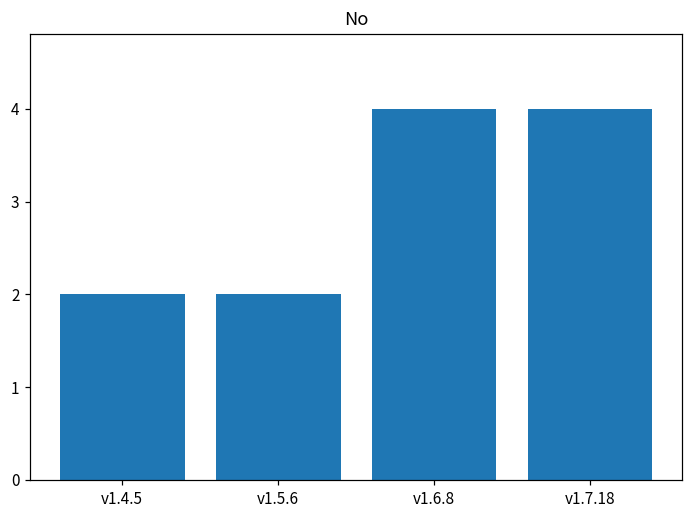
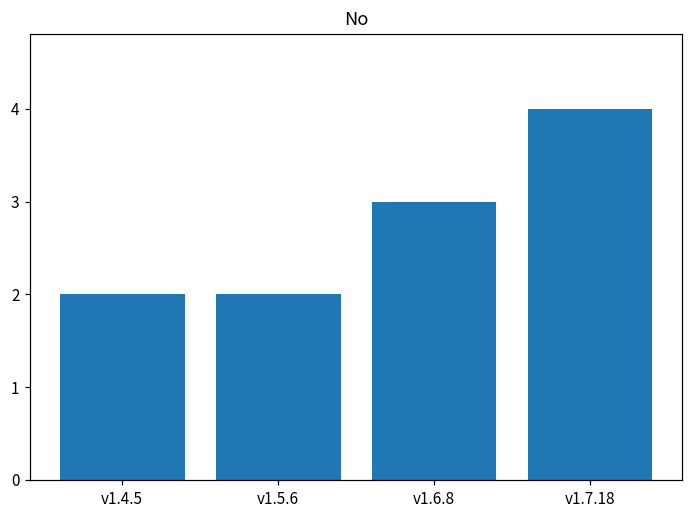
  {
    "v1.4.5": 2,
    "v1.5.6": 2,
-   "v1.6.8": 4,
+   "v1.6.8": 3,
    "v1.7.18": 4
  }
